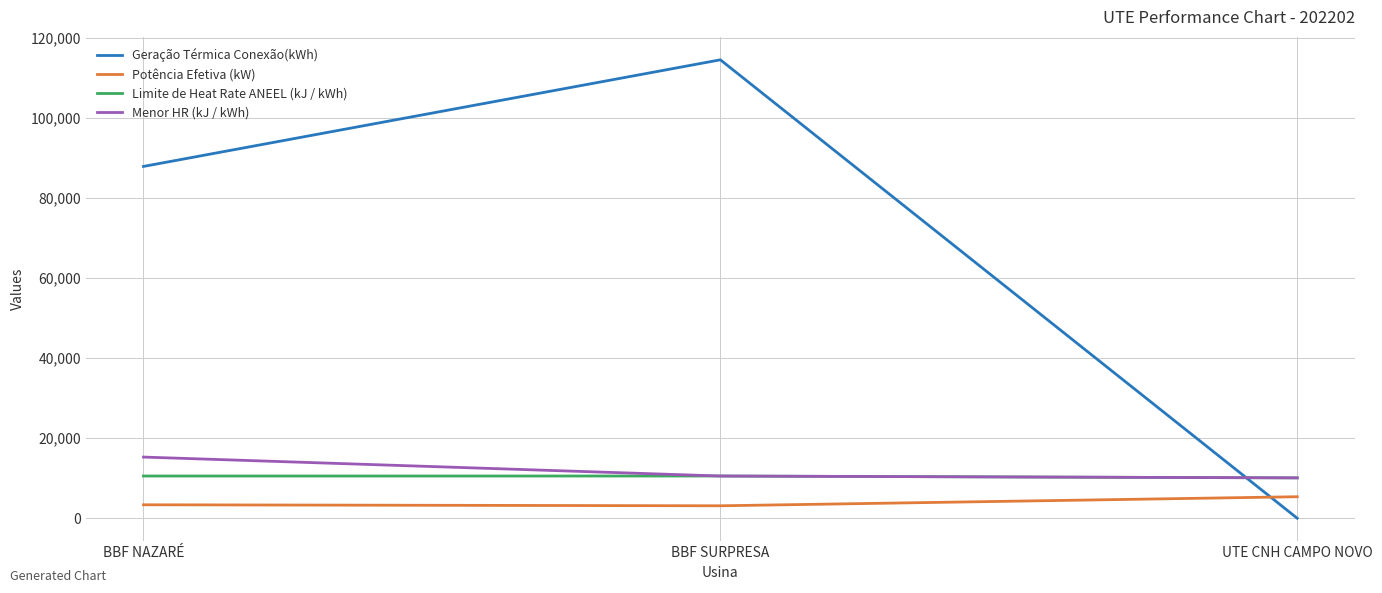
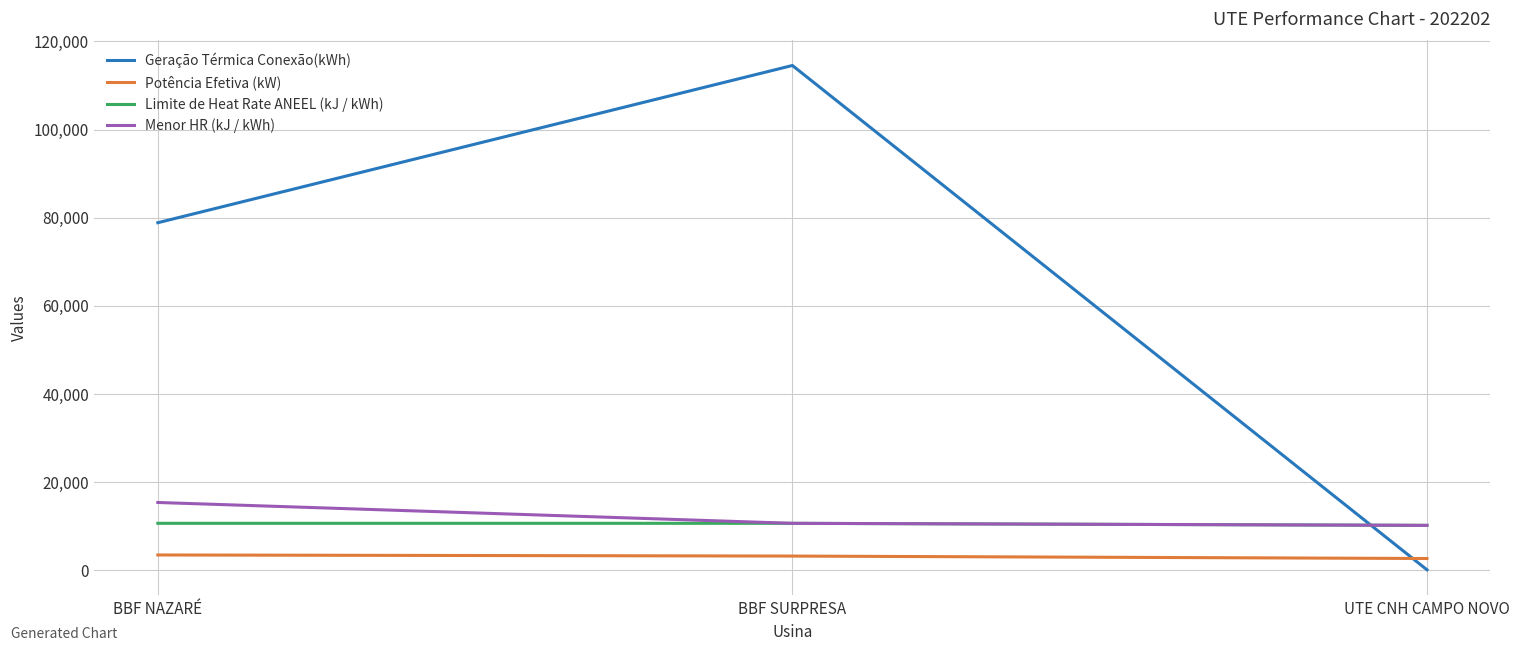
  {
    "Geração Térmica Conexão(kWh)": {
-     "BBF NAZARÉ": "88,000",
+     "BBF NAZARÉ": "79,000",
      "BBF SURPRESA": "115,000",
      "UTE CNH CAMPO NOVO": "0"
    },
    "Potência Efetiva (kW)": {
      "BBF NAZARÉ": "3,000",
      "BBF SURPRESA": "3,000",
-     "UTE CNH CAMPO NOVO": "5,000"
+     "UTE CNH CAMPO NOVO": "3,000"
    },
    "Limite de Heat Rate ANEEL (kJ / kWh)": {
      "BBF NAZARÉ": "11,000"
    },
    "Menor HR (kJ / kWh)": {
      "BBF NAZARÉ": "15,000"
    }
  }
